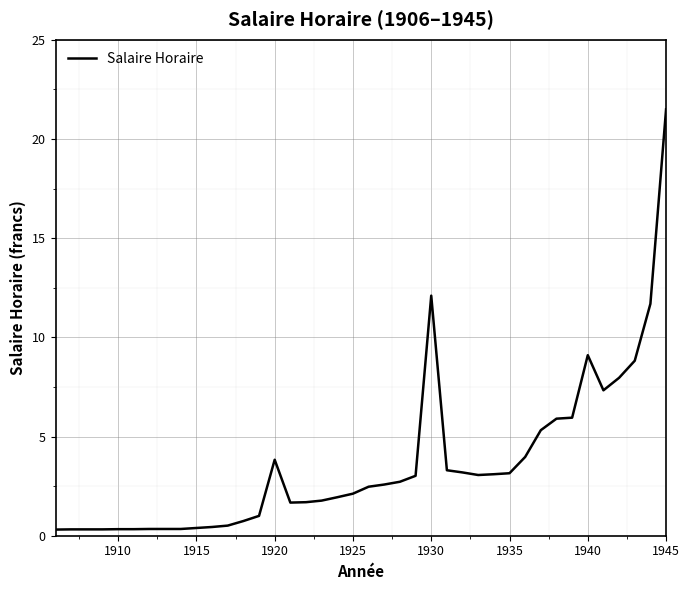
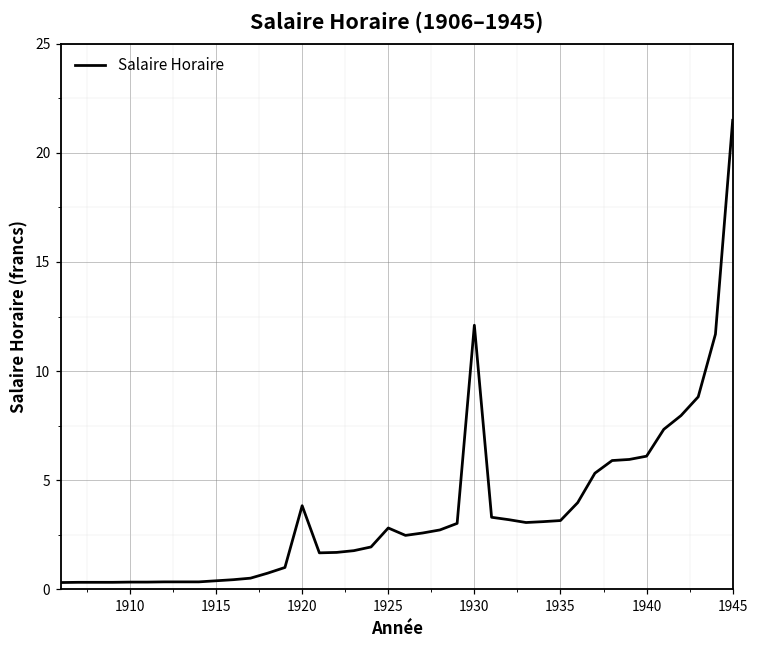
  {
    "1910": 0.3,
    "1915": 0.4,
    "1920": 3.8,
-   "1925": 2.1,
+   "1925": 2.8,
    "1930": 12.1,
    "1935": 3.2,
-   "1940": 9.1,
+   "1940": 6.1,
    "1945": 21.5
  }
